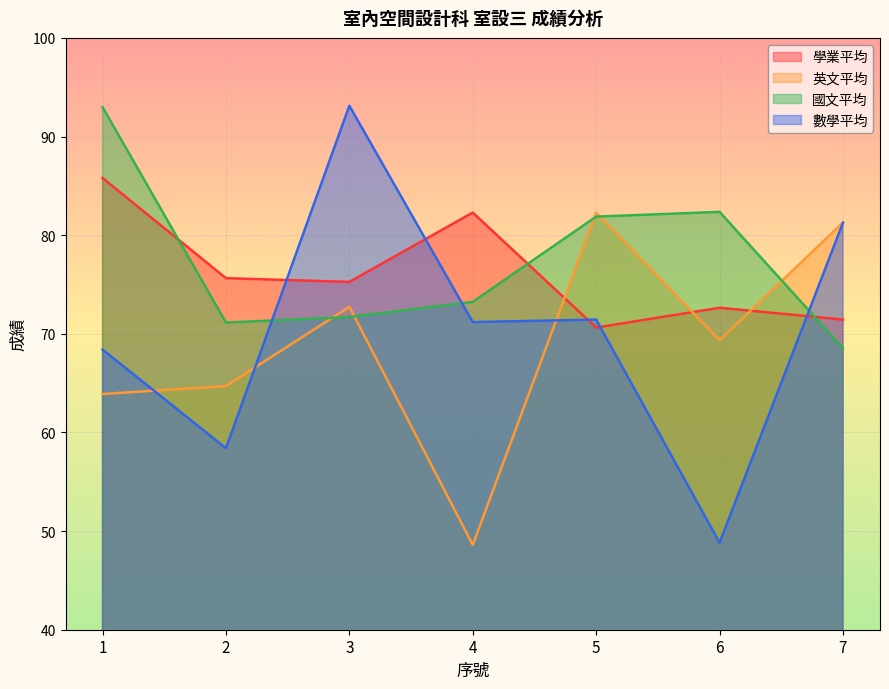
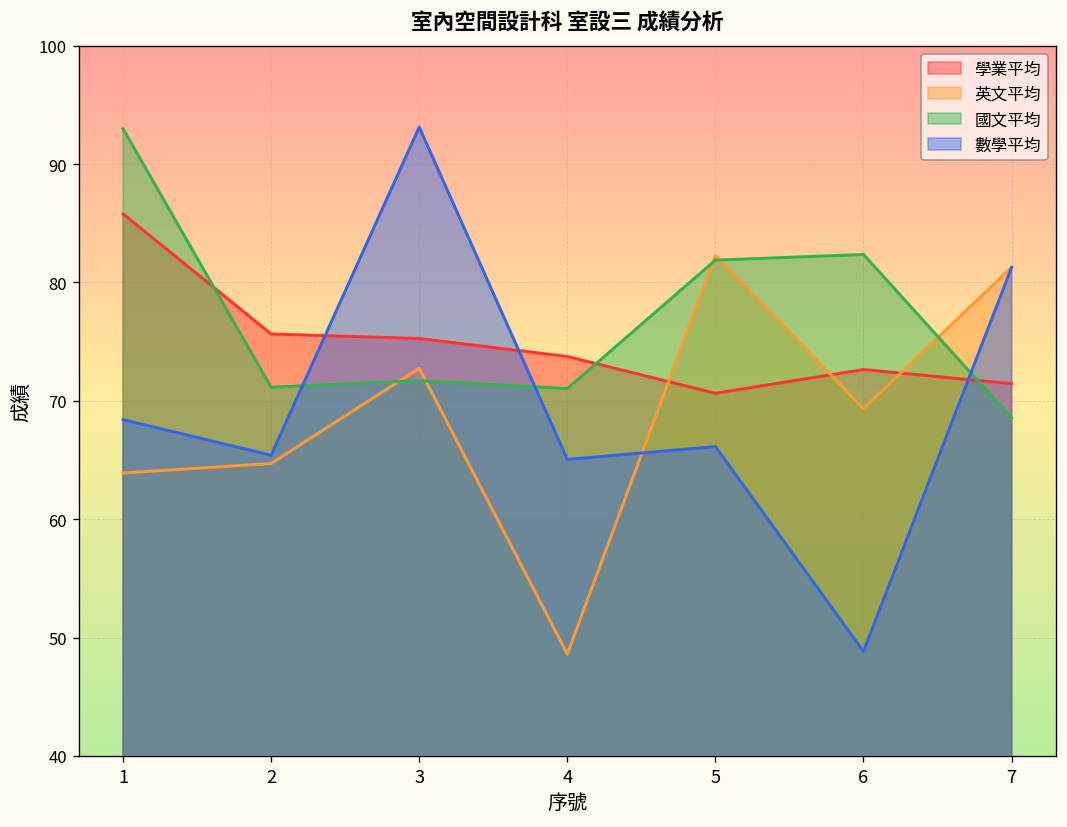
  {
    "學業平均": {
      "1": 86,
      "2": 76,
      "3": 75,
-     "4": 82,
+     "4": 74,
      "5": 71,
      "6": 73,
      "7": 71
    },
    "英文平均": {
      "1": 64,
      "2": 65,
      "3": 73,
      "4": 49,
      "5": 82,
      "6": 69
    },
    "國文平均": {
      "1": 93,
      "2": 71,
      "3": 72,
-     "4": 73,
+     "4": 71,
      "5": 82,
      "6": 82,
      "7": 69
    },
    "數學平均": {
      "1": 68,
-     "2": 58,
+     "2": 65,
      "3": 93,
-     "4": 71,
-     "5": 71,
+     "4": 65,
+     "5": 66,
      "6": 49
    }
  }
